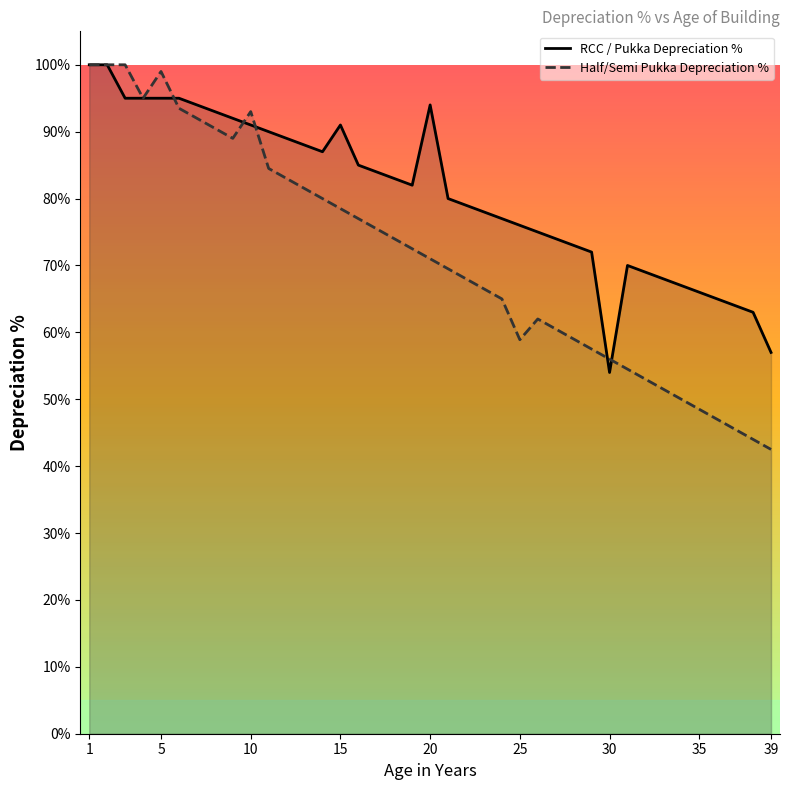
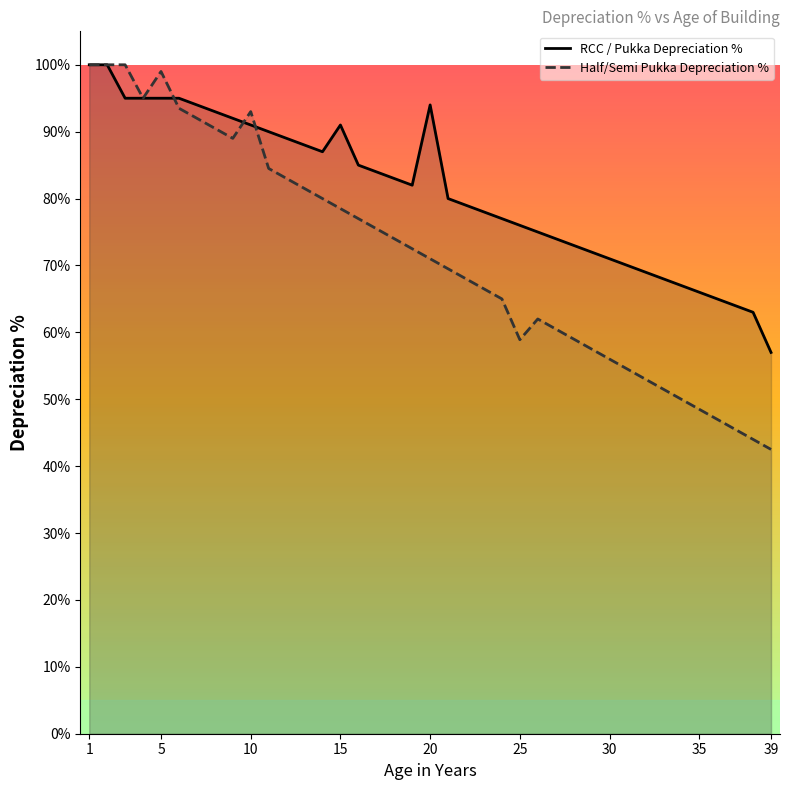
  {
    "RCC / Pukka Depreciation %": {
      "5": "95%",
      "10": "91%",
      "15": "91%",
      "20": "94%",
      "25": "76%",
-     "30": "54%",
+     "30": "71%",
      "35": "66%",
      "39": "57%"
    },
    "Half/Semi Pukka Depreciation %": {
      "5": "99%",
      "10": "93%",
      "15": "79%",
      "20": "71%",
      "25": "59%",
      "30": "56%",
      "35": "49%",
      "39": "43%"
    }
  }
